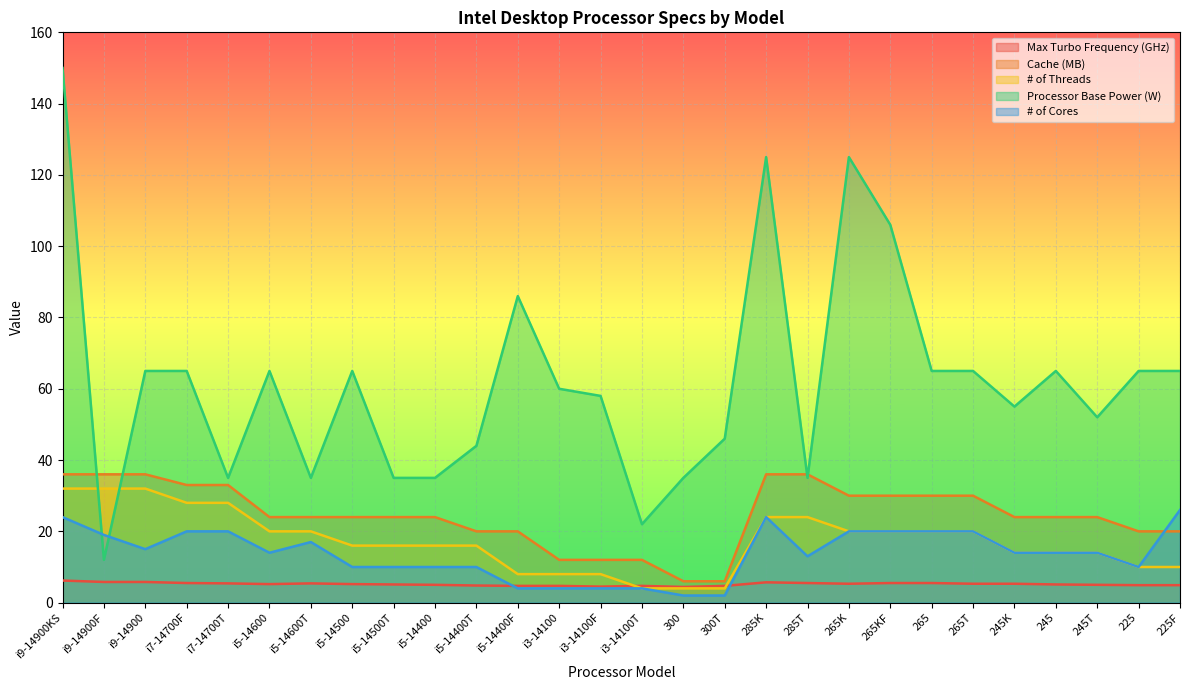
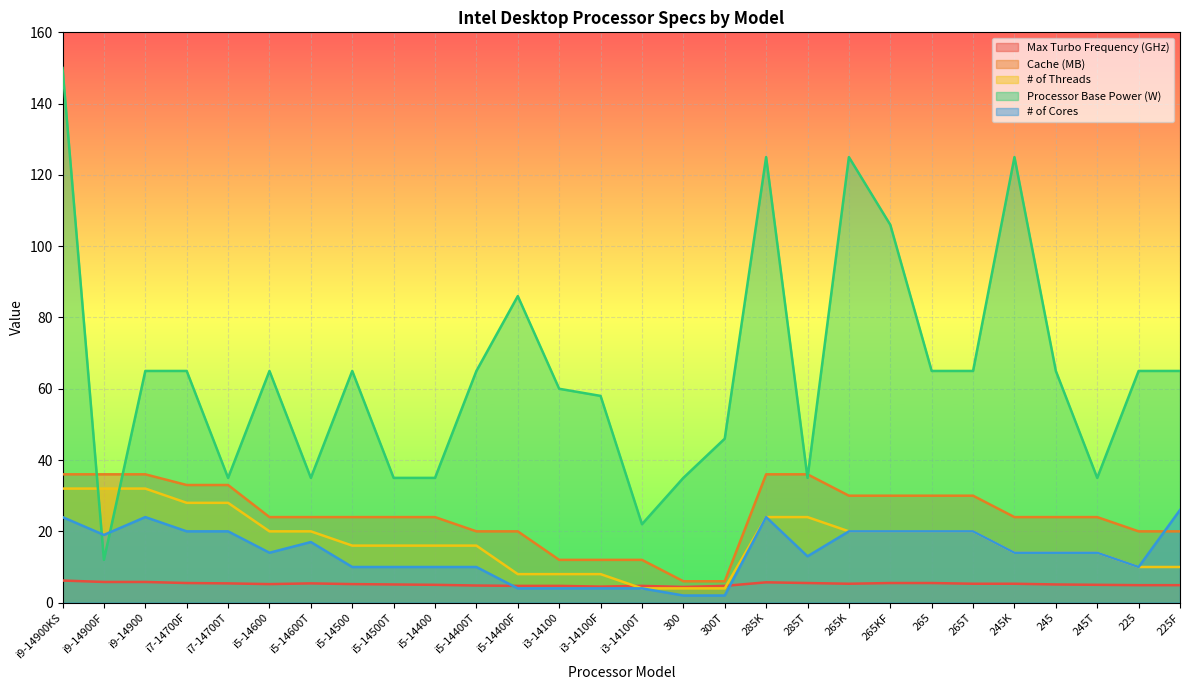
  {
    "Processor Base Power (W)": {
      "i9-14900KS": 150,
      "i9-14900F": 12,
      "i9-14900": 65,
      "i7-14700F": 65,
      "i7-14700T": 35,
      "i5-14600": 65,
      "i5-14600T": 35,
      "i5-14500": 65,
      "i5-14500T": 35,
      "i5-14400": 35,
-     "i5-14400T": 44,
+     "i5-14400T": 65,
      "i5-14400F": 86,
      "i3-14100": 60,
      "i3-14100F": 58,
      "i3-14100T": 22,
      "300": 35,
      "300T": 46,
      "285K": 125,
      "285T": 35,
      "265K": 125,
      "265KF": 106,
      "265": 65,
      "265T": 65,
-     "245K": 55,
+     "245K": 125,
      "245": 65,
-     "245T": 52,
+     "245T": 35,
      "225": 65,
      "225F": 65
    },
    "# of Cores": {
      "i9-14900KS": 24,
      "i9-14900F": 19,
-     "i9-14900": 15,
+     "i9-14900": 24,
      "i7-14700F": 20,
      "i7-14700T": 20,
      "i5-14600": 14,
      "i5-14600T": 17,
      "i5-14500": 10,
      "i5-14500T": 10,
      "i5-14400": 10,
      "i5-14400T": 10,
      "300": 2,
      "300T": 2,
      "285T": 13,
      "225F": 26
    }
  }
